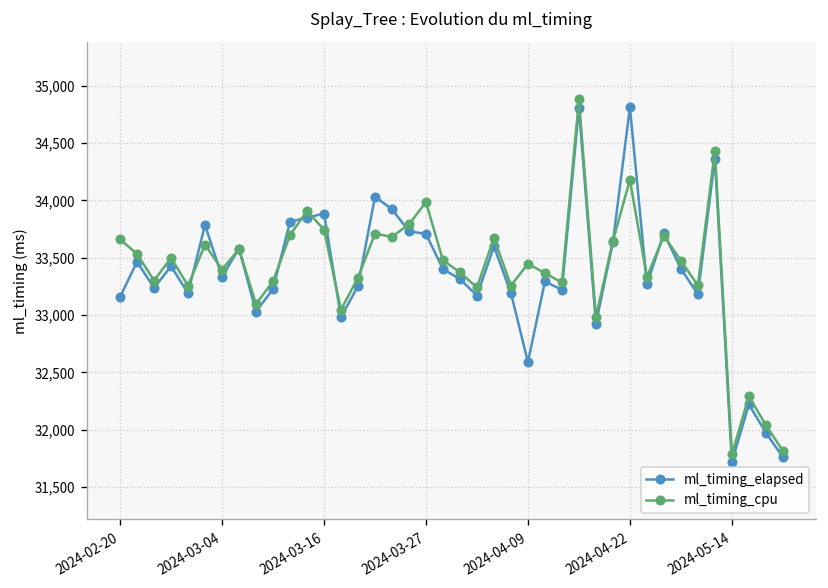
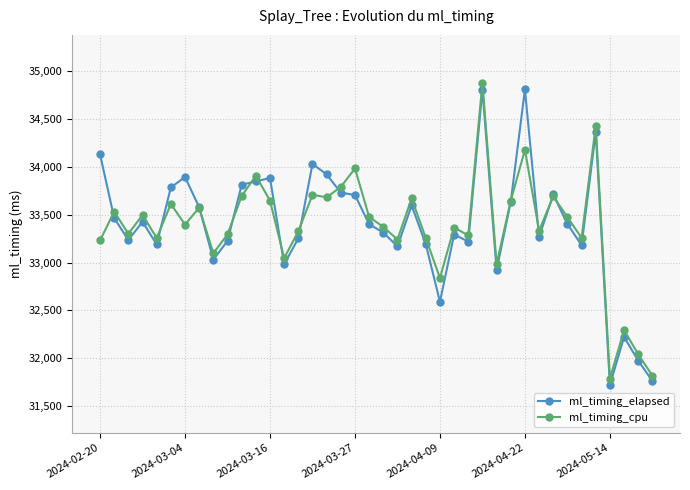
  {
    "ml_timing_elapsed": {
-     "2024-02-20": "33,200",
-     "2024-03-04": "33,300",
+     "2024-02-20": "34,100",
+     "2024-03-04": "33,900",
      "2024-03-16": "33,900",
      "2024-03-27": "33,700",
      "2024-04-09": "32,600",
      "2024-04-22": "34,800",
      "2024-05-14": "31,700"
    },
    "ml_timing_cpu": {
-     "2024-02-20": "33,700",
+     "2024-02-20": "33,200",
      "2024-03-04": "33,400",
-     "2024-03-16": "33,700",
+     "2024-03-16": "33,600",
      "2024-03-27": "34,000",
-     "2024-04-09": "33,400",
+     "2024-04-09": "32,800",
      "2024-04-22": "34,200",
      "2024-05-14": "31,800"
    }
  }
